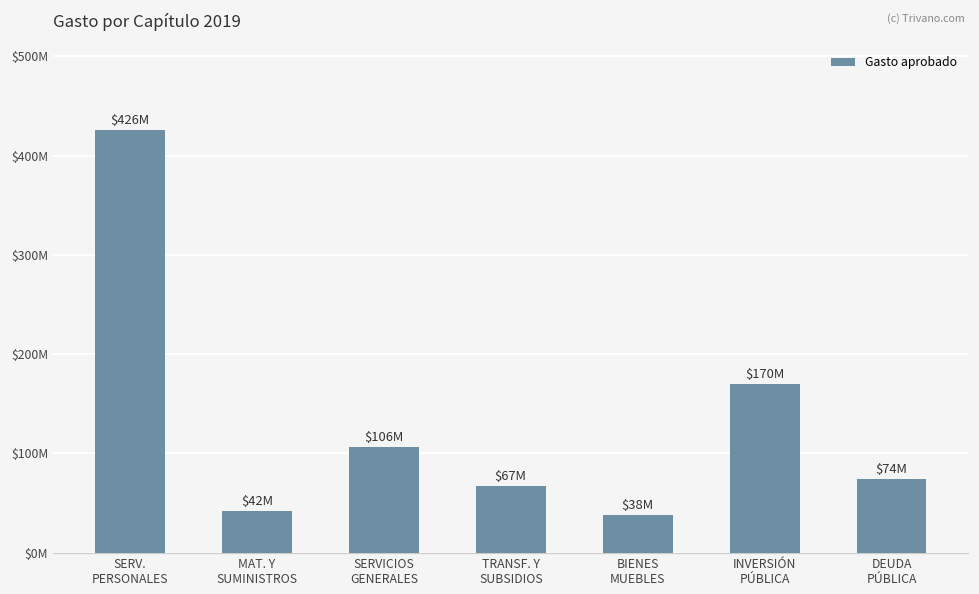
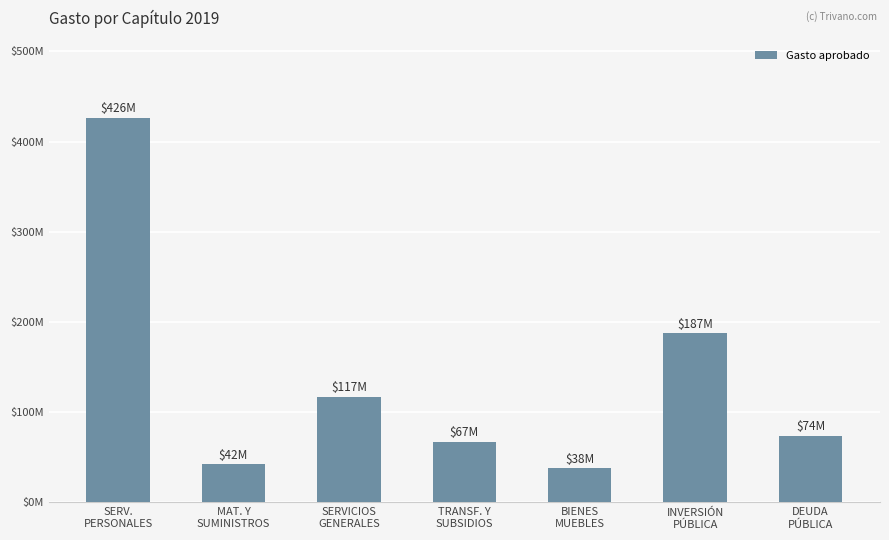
  {
    "SERV. PERSONALES": "$426M",
    "MAT. Y SUMINISTROS": "$42M",
-   "SERVICIOS GENERALES": "$106M",
+   "SERVICIOS GENERALES": "$117M",
    "TRANSF. Y SUBSIDIOS": "$67M",
    "BIENES MUEBLES": "$38M",
-   "INVERSIÓN PÚBLICA": "$170M",
+   "INVERSIÓN PÚBLICA": "$187M",
    "DEUDA PÚBLICA": "$74M"
  }
